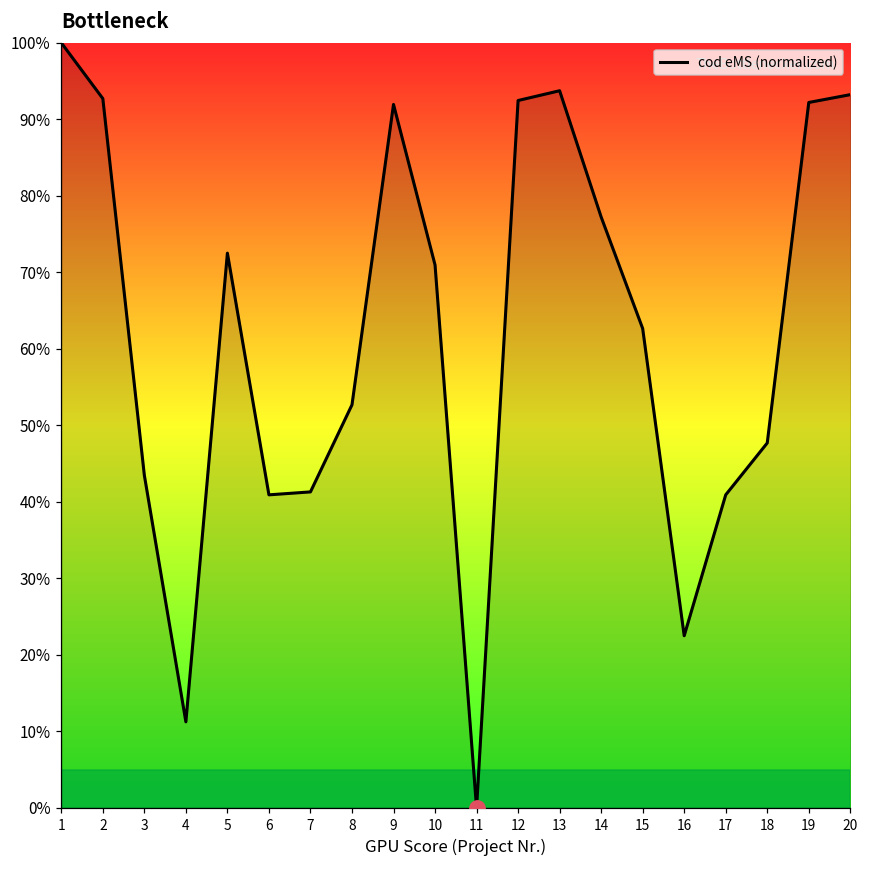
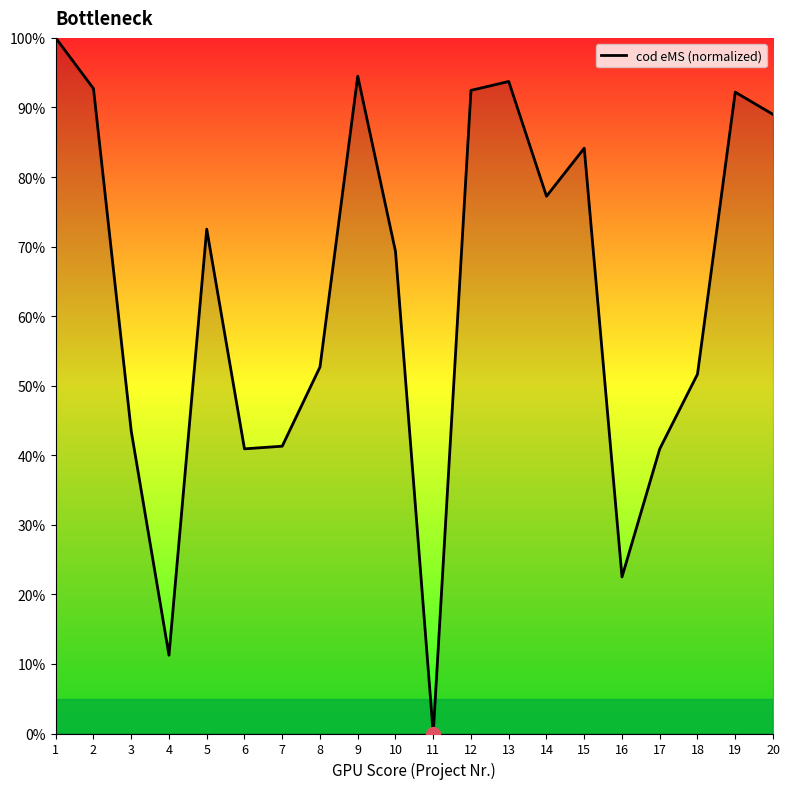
  {
    "cod eMS (normalized)": {
      "1": "100%",
      "2": "93%",
      "3": "43%",
      "4": "11%",
      "5": "73%",
      "6": "41%",
      "7": "41%",
      "8": "53%",
-     "9": "92%",
-     "10": "71%",
+     "9": "95%",
+     "10": "69%",
      "12": "92%",
      "13": "94%",
      "14": "77%",
-     "15": "63%",
+     "15": "84%",
      "16": "23%",
      "17": "41%",
-     "18": "48%",
+     "18": "52%",
      "19": "92%",
-     "20": "93%"
+     "20": "89%"
    }
  }
